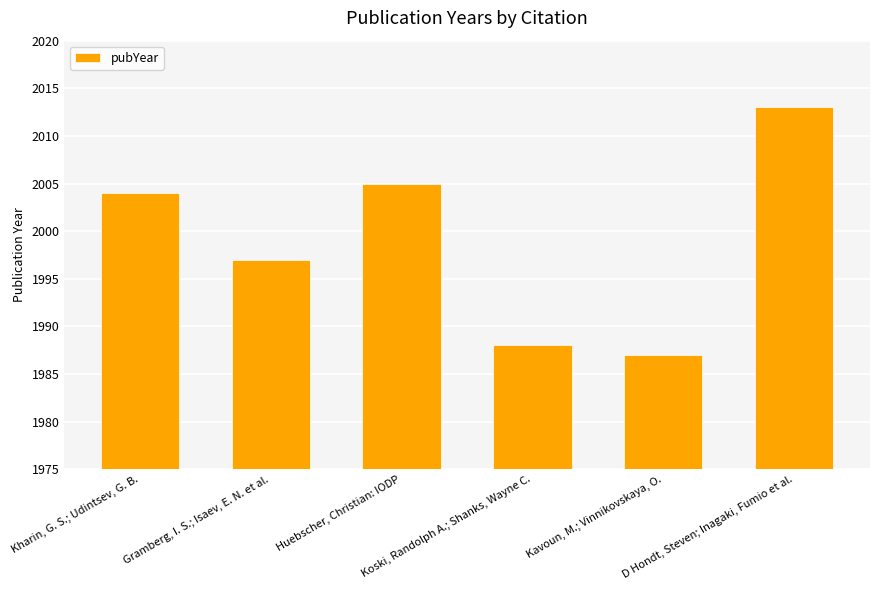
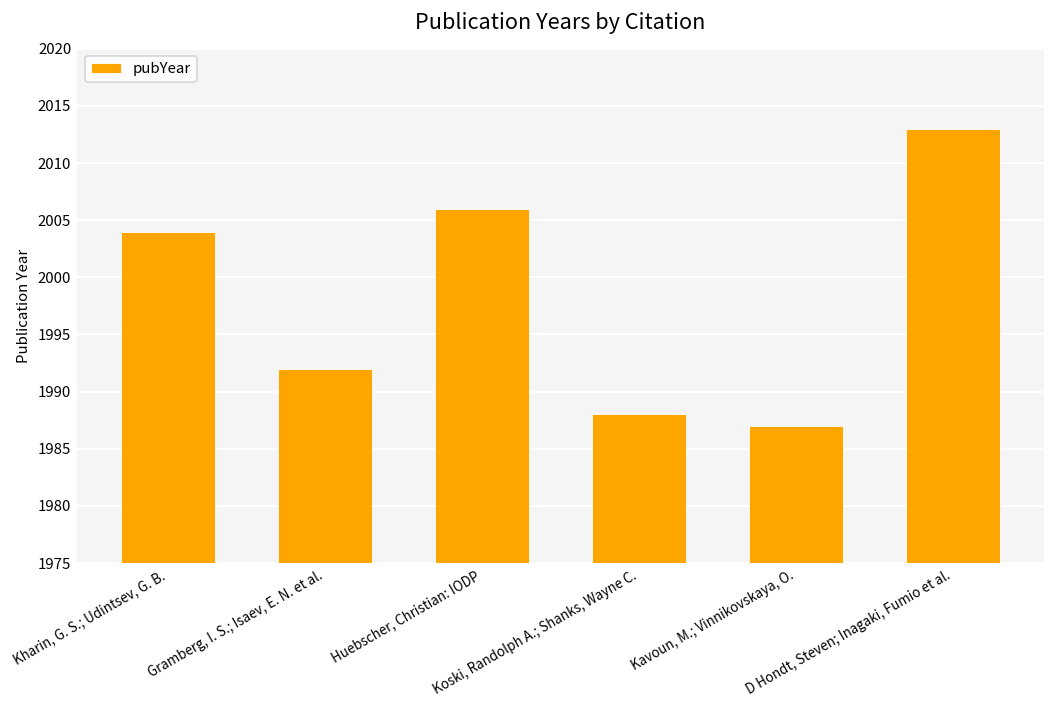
  {
    "Kharin, G. S.; Udintsev, G. B.": 2004,
-   "Gramberg, I. S.; Isaev, E. N. et al.": 1997,
-   "Huebscher, Christian: IODP": 2005,
+   "Gramberg, I. S.; Isaev, E. N. et al.": 1992,
+   "Huebscher, Christian: IODP": 2006,
    "Koski, Randolph A.; Shanks, Wayne C.": 1988,
    "Kavoun, M.; Vinnikovskaya, O.": 1987,
    "D Hondt, Steven; Inagaki, Fumio et al.": 2013
  }
